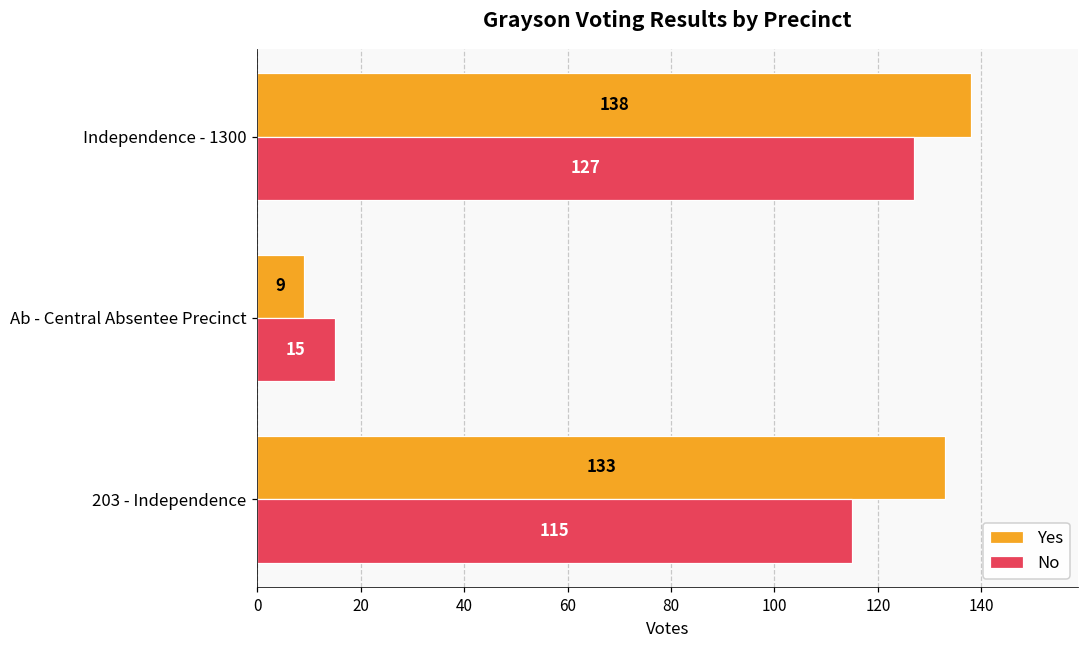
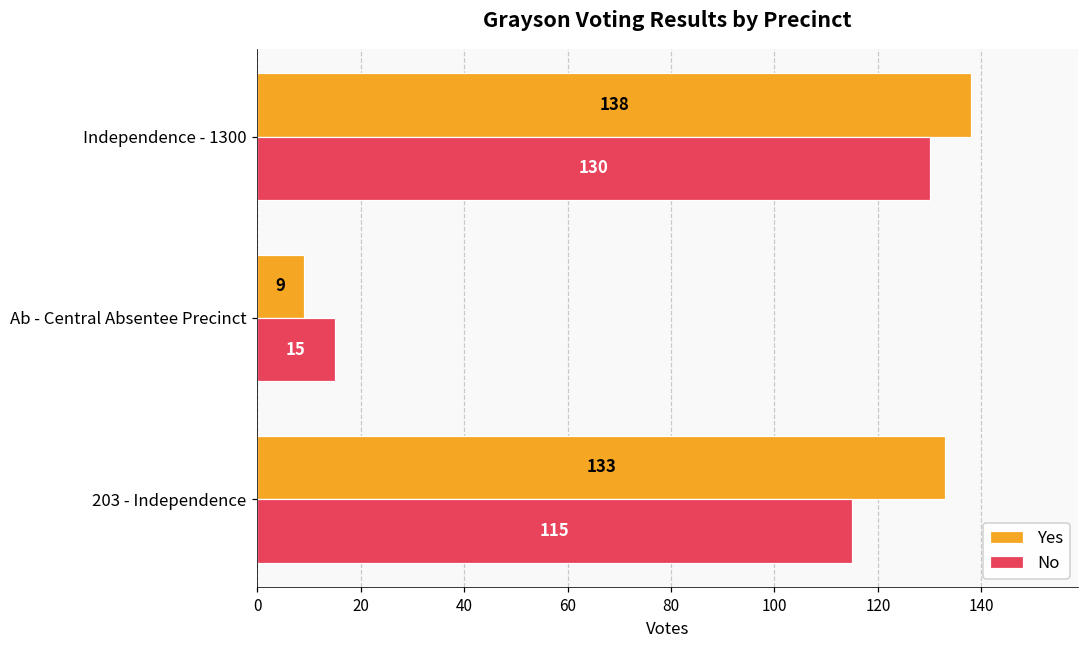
  {
    "Yes": {
      "Independence - 1300": 138,
      "Ab - Central Absentee Precinct": 9,
      "203 - Independence": 133
    },
    "No": {
-     "Independence - 1300": 127,
+     "Independence - 1300": 130,
      "Ab - Central Absentee Precinct": 15,
      "203 - Independence": 115
    }
  }
